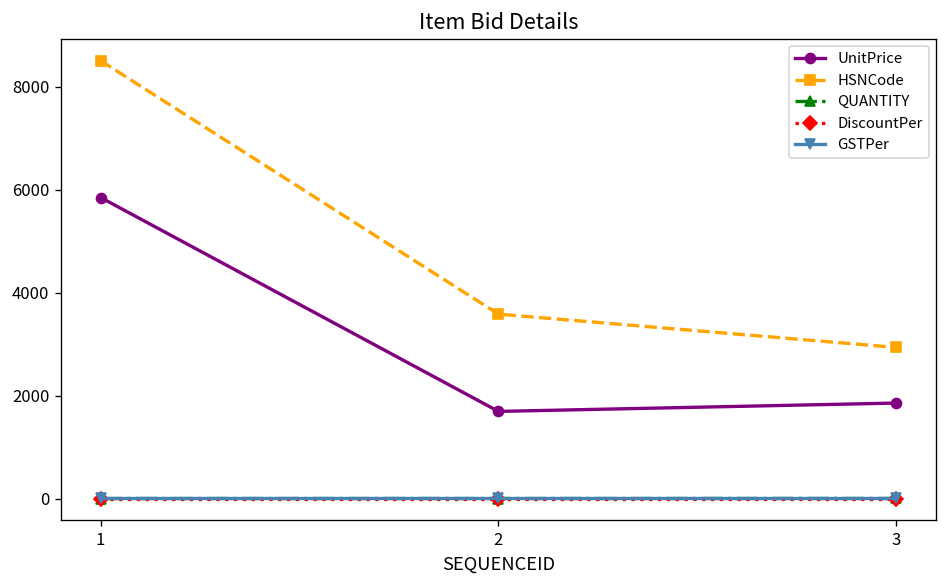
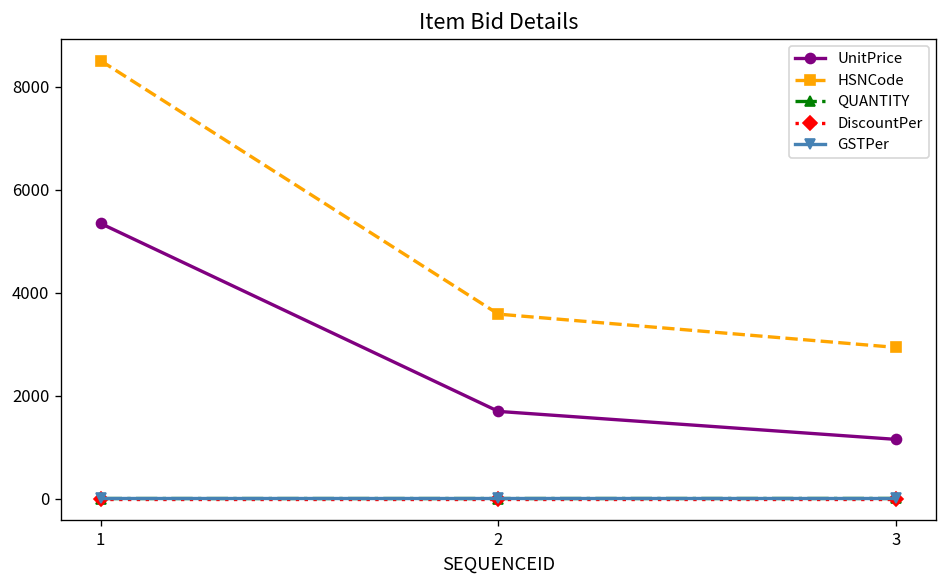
  {
    "UnitPrice": {
-     "1": 5900,
+     "1": 5300,
      "2": 1700,
-     "3": 1900
+     "3": 1200
    },
    "HSNCode": {
      "1": 8500,
      "2": 3600,
      "3": 2900
    }
  }
